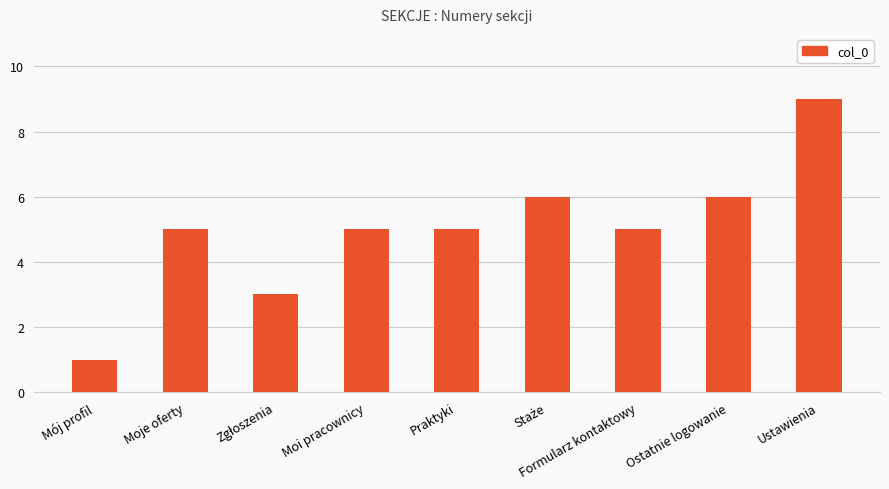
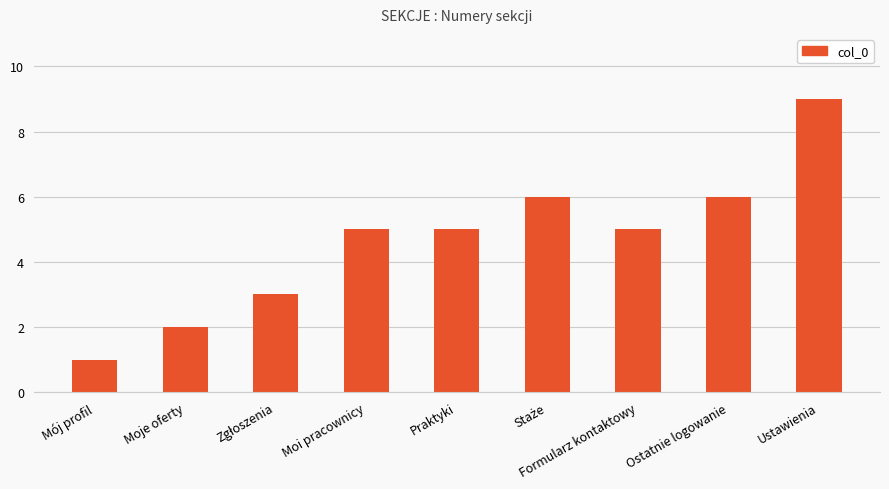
  {
    "Mój profil": 1,
-   "Moje oferty": 5,
+   "Moje oferty": 2,
    "Zgłoszenia": 3,
    "Moi pracownicy": 5,
    "Praktyki": 5,
    "Staże": 6,
    "Formularz kontaktowy": 5,
    "Ostatnie logowanie": 6,
    "Ustawienia": 9
  }
